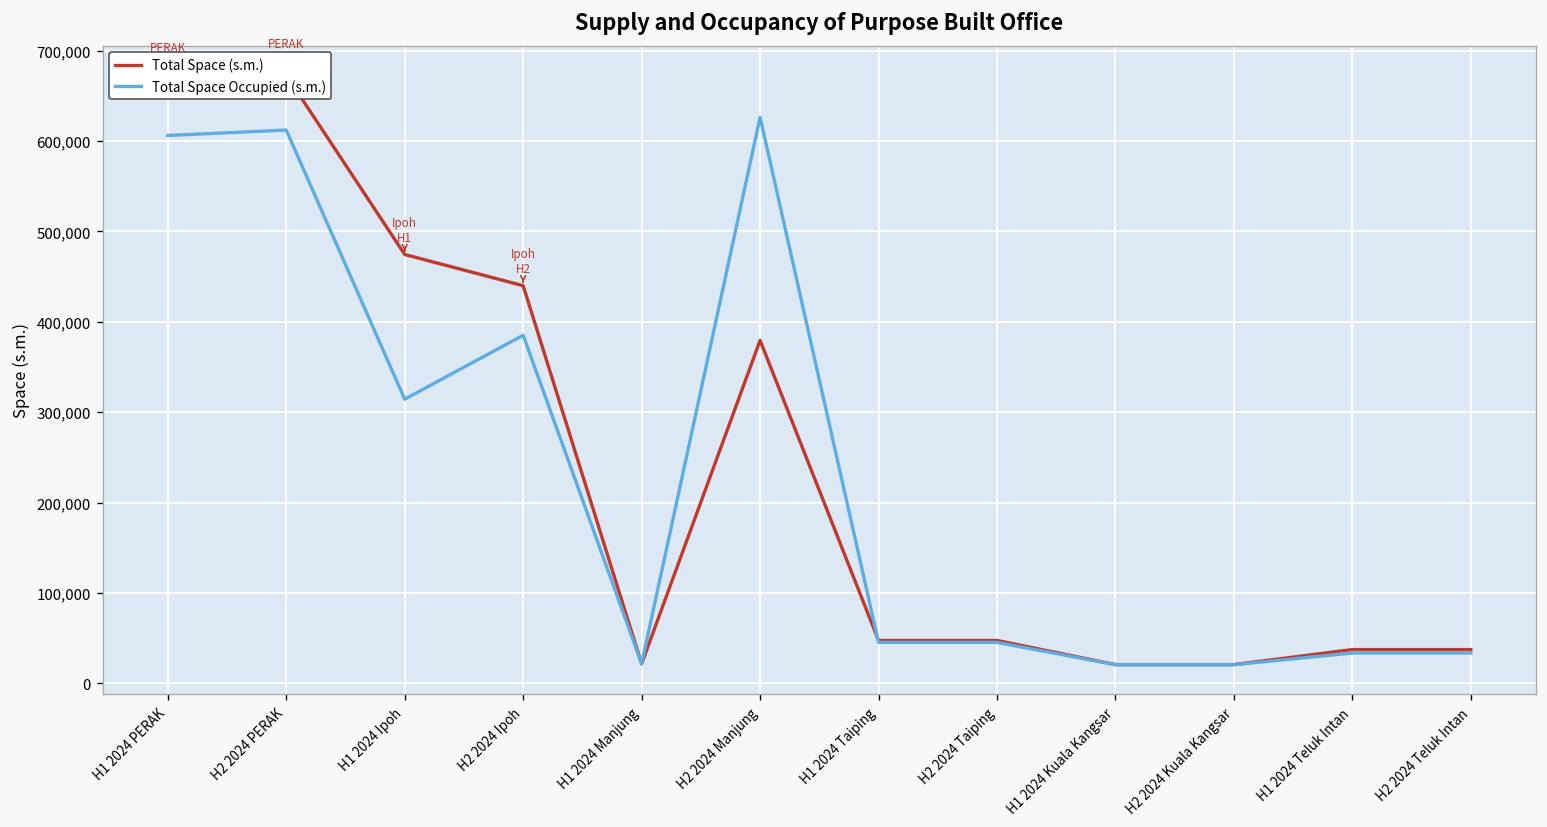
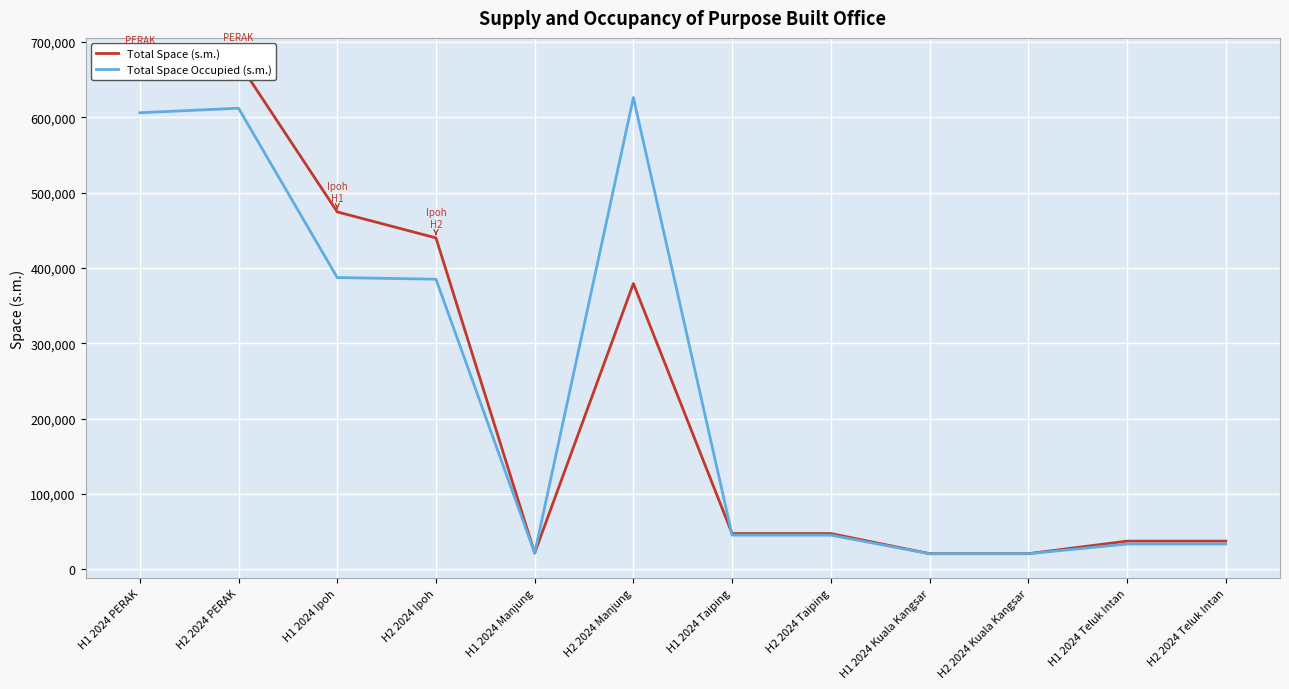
  {
    "Total Space (s.m.)": {
      "H1 2024 Ipoh": "470,000",
      "H2 2024 Ipoh": "440,000",
      "H2 2024 Manjung": "380,000",
      "H1 2024 Teluk Intan": "40,000",
      "H2 2024 Teluk Intan": "40,000"
    },
    "Total Space Occupied (s.m.)": {
      "H1 2024 PERAK": "610,000",
      "H2 2024 PERAK": "610,000",
-     "H1 2024 Ipoh": "310,000",
+     "H1 2024 Ipoh": "390,000",
      "H2 2024 Ipoh": "390,000",
      "H2 2024 Manjung": "630,000",
      "H1 2024 Teluk Intan": "30,000",
      "H2 2024 Teluk Intan": "30,000"
    }
  }
